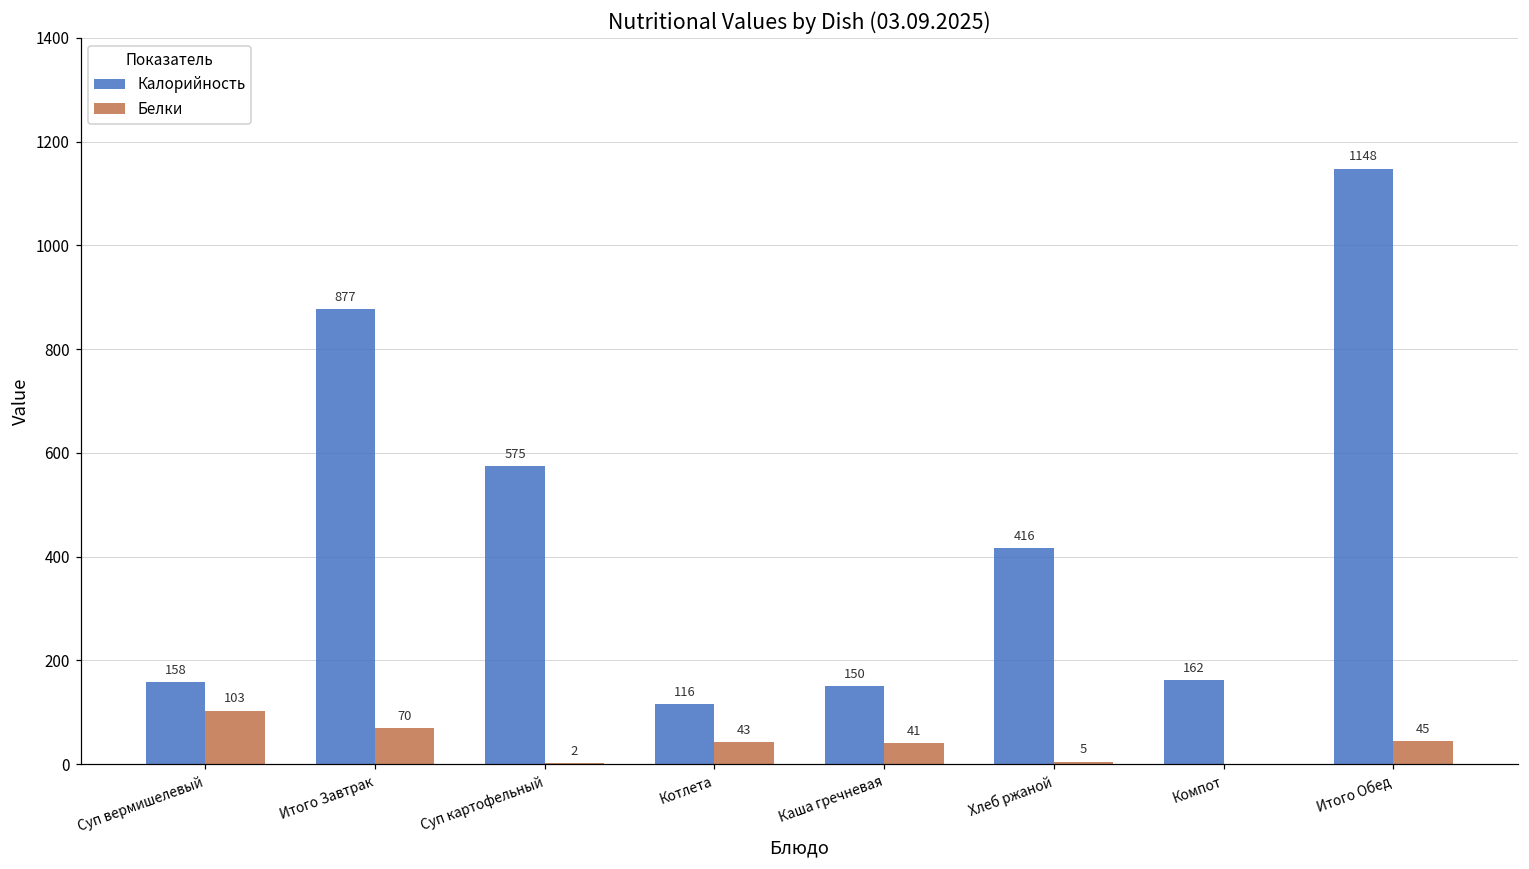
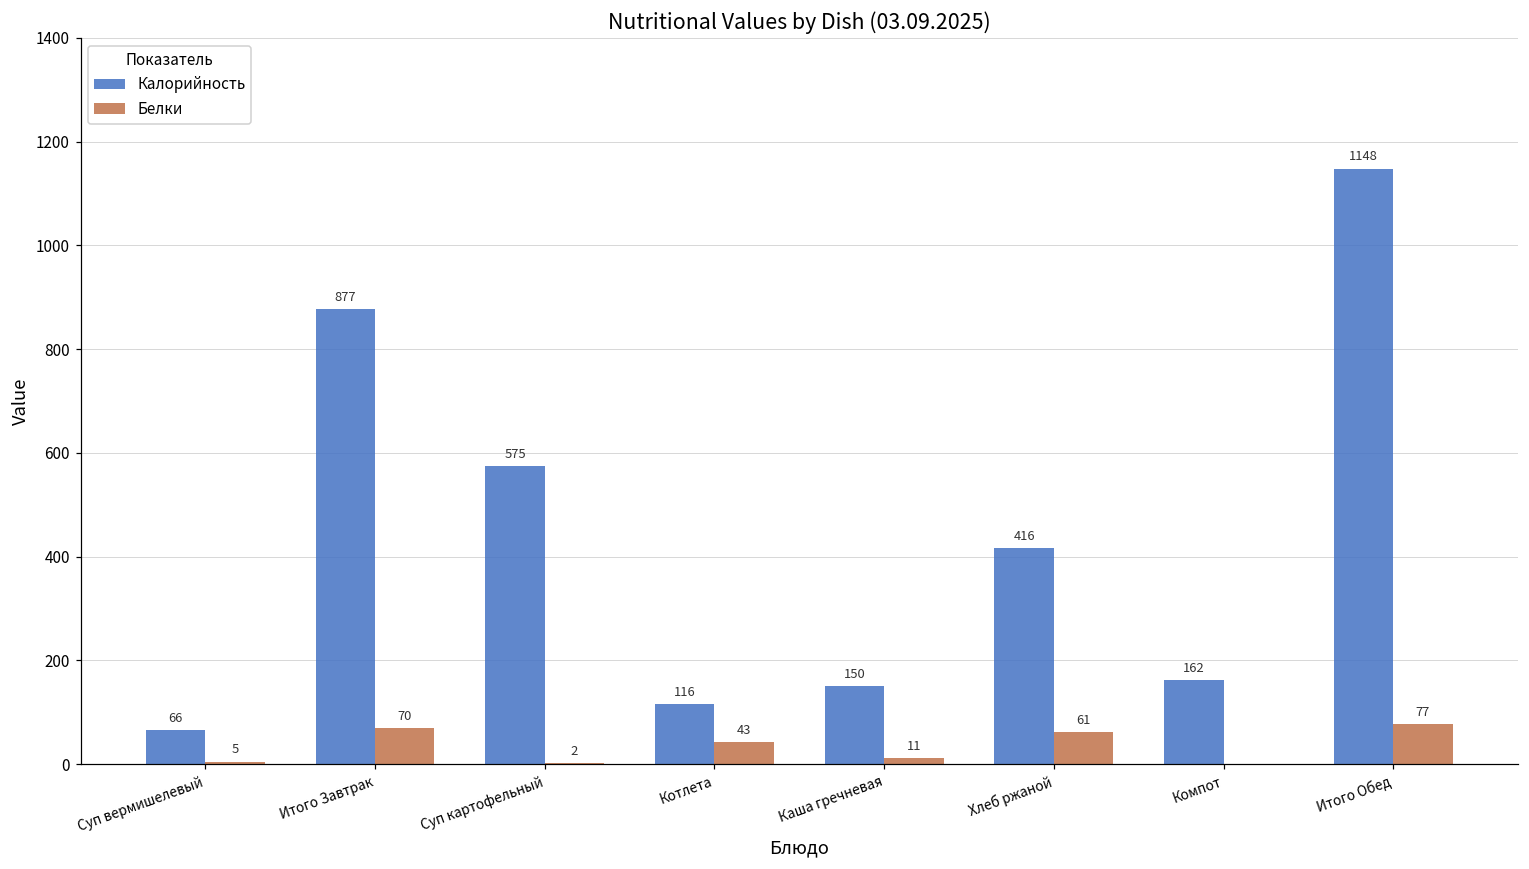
  {
    "Калорийность": {
-     "Суп вермишелевый": 158,
+     "Суп вермишелевый": 66,
      "Итого Завтрак": 877,
      "Суп картофельный": 575,
      "Котлета": 116,
      "Каша гречневая": 150,
      "Хлеб ржаной": 416,
      "Компот": 162,
      "Итого Обед": 1148
    },
    "Белки": {
-     "Суп вермишелевый": 103,
+     "Суп вермишелевый": 5,
      "Итого Завтрак": 70,
      "Суп картофельный": 2,
      "Котлета": 43,
-     "Каша гречневая": 41,
-     "Хлеб ржаной": 5,
-     "Итого Обед": 45
+     "Каша гречневая": 11,
+     "Хлеб ржаной": 61,
+     "Итого Обед": 77
    }
  }
